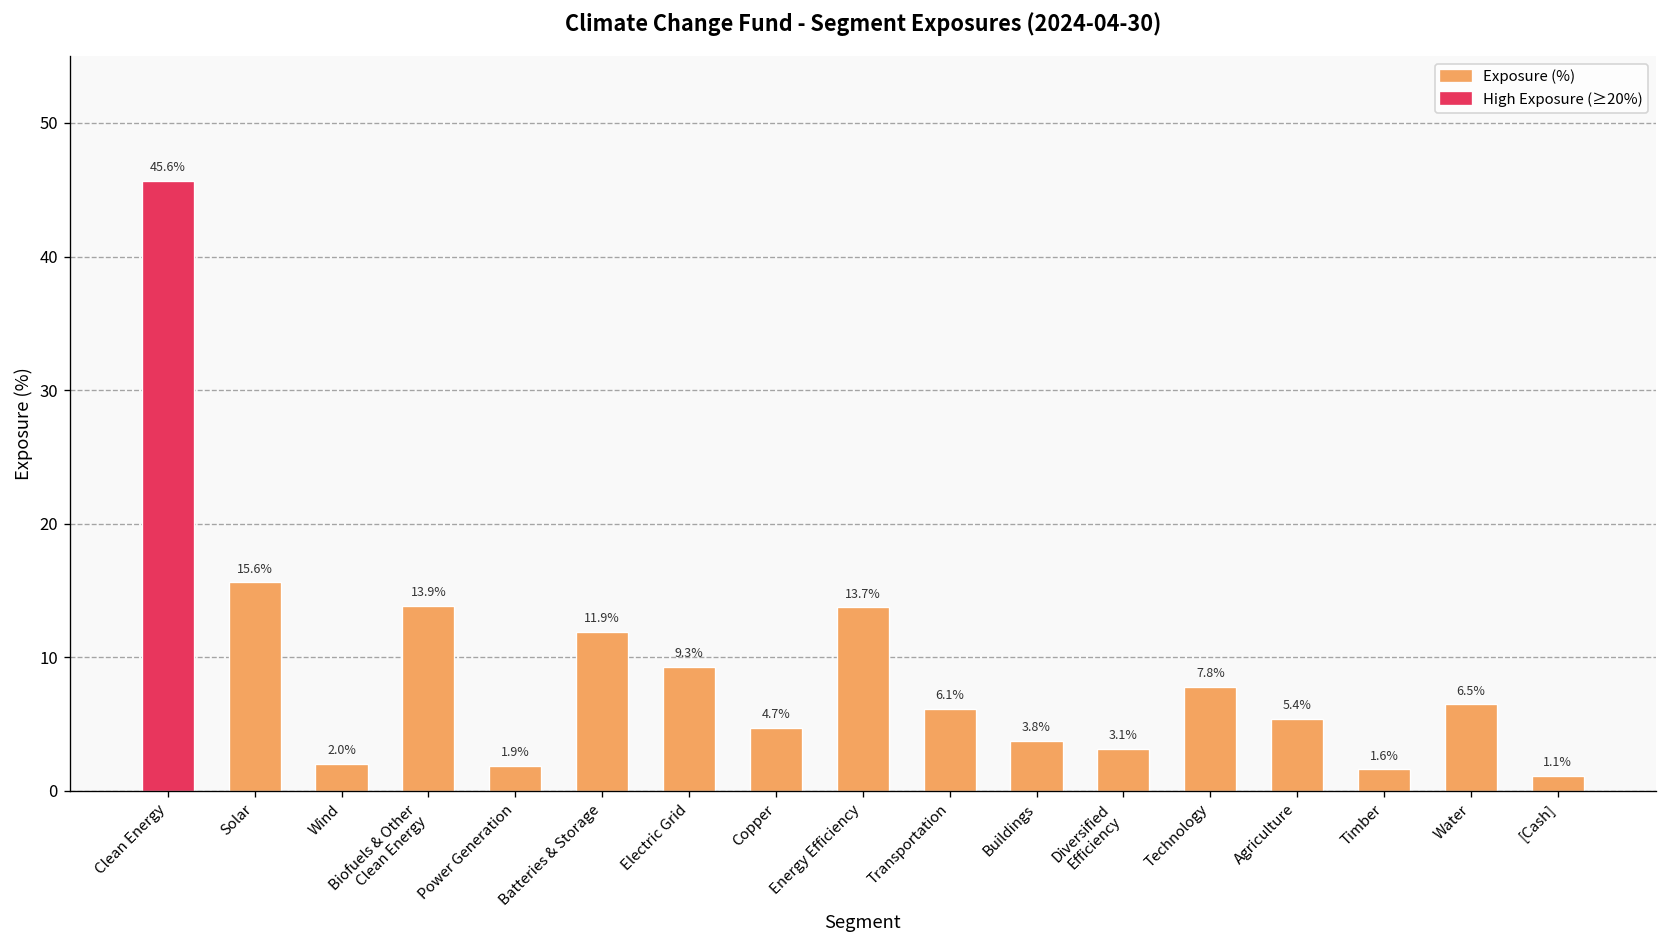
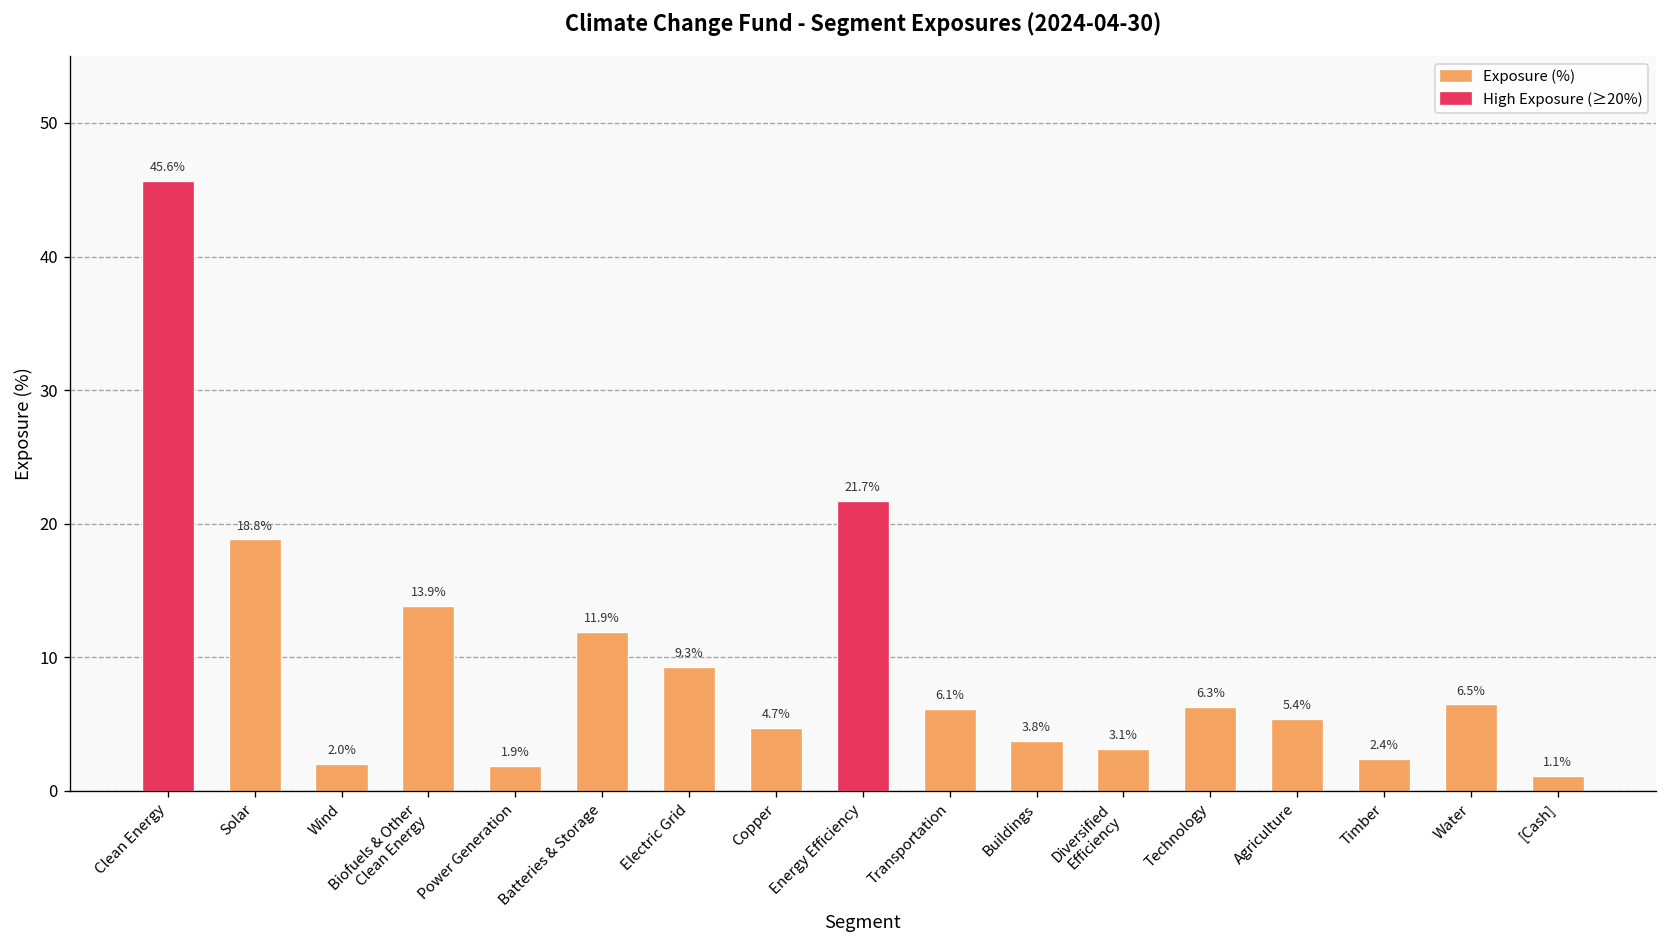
  {
    "Clean Energy": "45.6%",
-   "Solar": "15.6%",
+   "Solar": "18.8%",
    "Wind": "2.0%",
    "Biofuels & Other Clean Energy": "13.9%",
    "Power Generation": "1.9%",
    "Batteries & Storage": "11.9%",
    "Electric Grid": "9.3%",
    "Copper": "4.7%",
-   "Energy Efficiency": "13.7%",
+   "Energy Efficiency": "21.7%",
    "Transportation": "6.1%",
    "Buildings": "3.8%",
    "Diversified Efficiency": "3.1%",
-   "Technology": "7.8%",
+   "Technology": "6.3%",
    "Agriculture": "5.4%",
-   "Timber": "1.6%",
+   "Timber": "2.4%",
    "Water": "6.5%",
    "[Cash]": "1.1%"
  }
